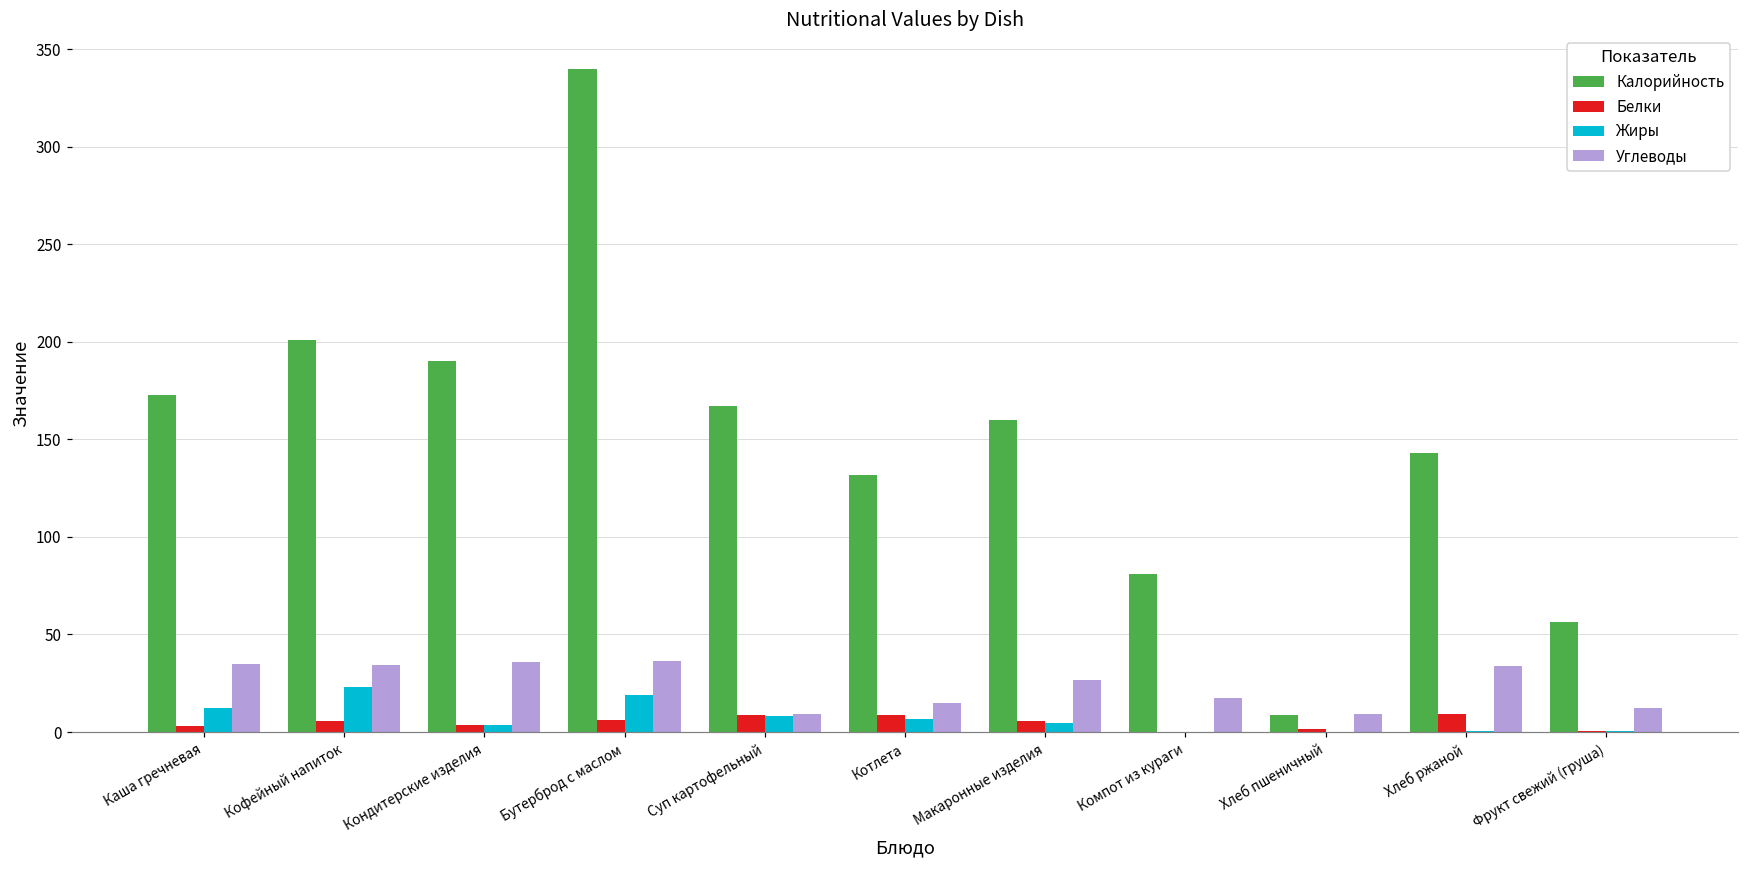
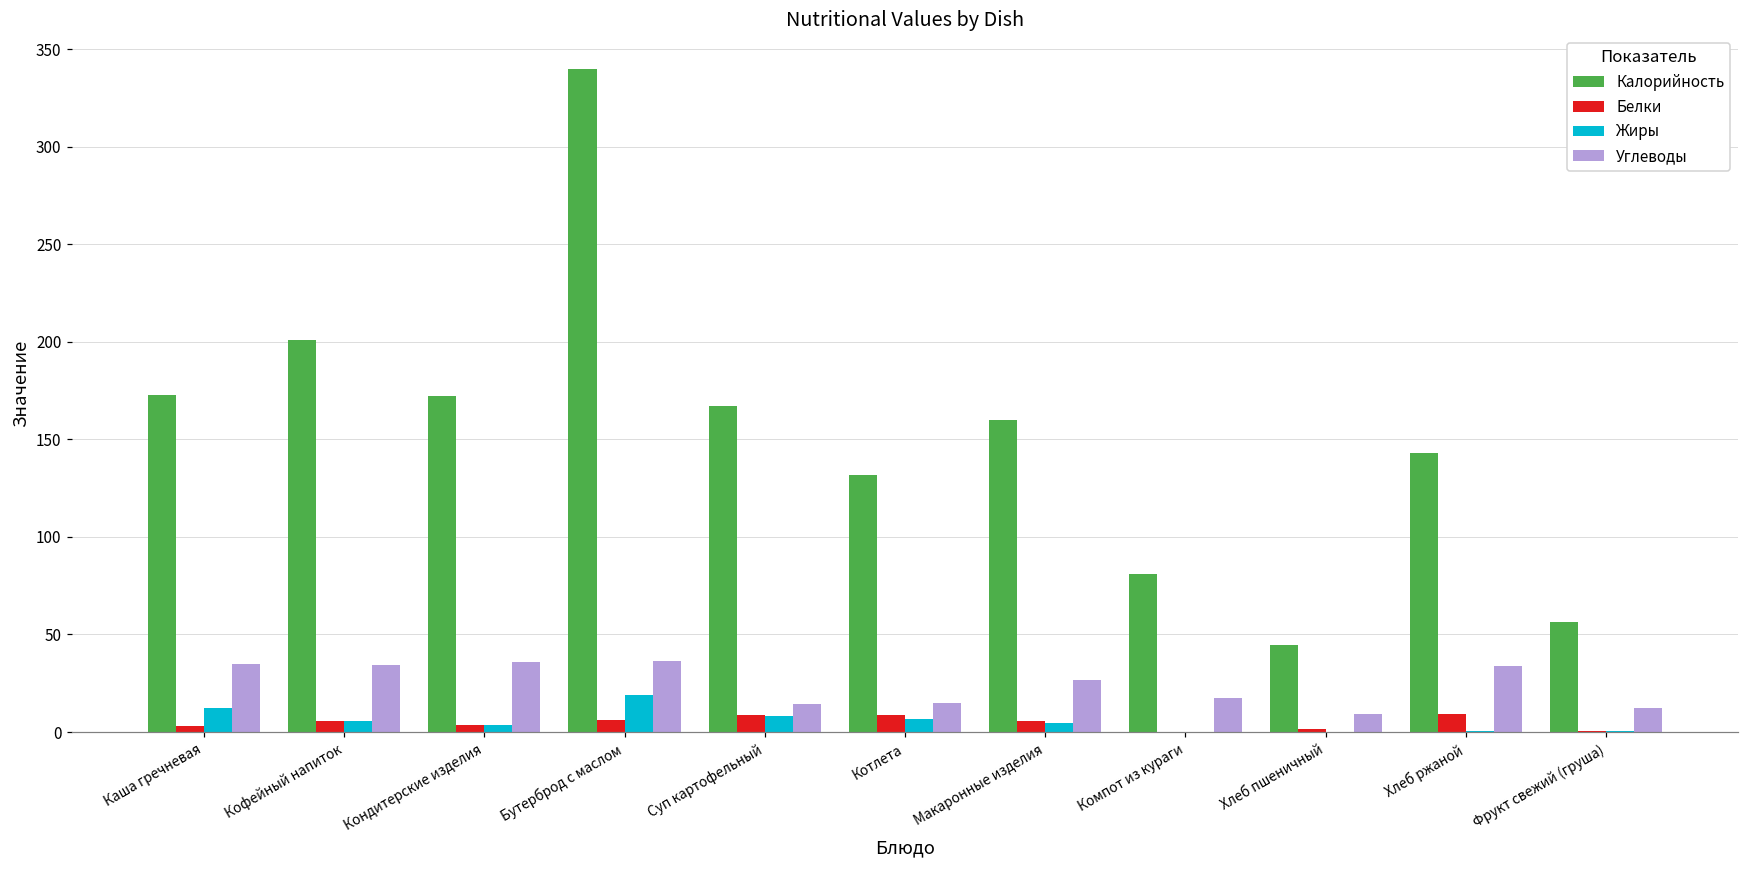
  {
    "Калорийность": {
      "Каша гречневая": 173,
      "Кофейный напиток": 201,
-     "Кондитерские изделия": 190,
+     "Кондитерские изделия": 172,
      "Бутерброд с маслом": 340,
      "Суп картофельный": 167,
      "Котлета": 132,
      "Макаронные изделия": 160,
      "Компот из кураги": 81,
-     "Хлеб пшеничный": 9,
+     "Хлеб пшеничный": 45,
      "Хлеб ржаной": 143,
      "Фрукт свежий (груша)": 56
    },
    "Белки": {
      "Каша гречневая": 3,
      "Кофейный напиток": 6,
      "Кондитерские изделия": 3,
      "Бутерброд с маслом": 6,
      "Суп картофельный": 9,
      "Котлета": 9,
      "Макаронные изделия": 6,
      "Хлеб пшеничный": 2,
      "Хлеб ржаной": 9
    },
    "Жиры": {
      "Каша гречневая": 12,
-     "Кофейный напиток": 23,
+     "Кофейный напиток": 6,
      "Кондитерские изделия": 4,
      "Бутерброд с маслом": 19,
      "Суп картофельный": 8,
      "Котлета": 7,
      "Макаронные изделия": 5
    },
    "Углеводы": {
      "Каша гречневая": 35,
      "Кофейный напиток": 34,
      "Кондитерские изделия": 36,
      "Бутерброд с маслом": 37,
-     "Суп картофельный": 9,
+     "Суп картофельный": 14,
      "Котлета": 15,
      "Макаронные изделия": 26,
      "Компот из кураги": 17,
      "Хлеб пшеничный": 9,
      "Хлеб ржаной": 34,
      "Фрукт свежий (груша)": 12
    }
  }
